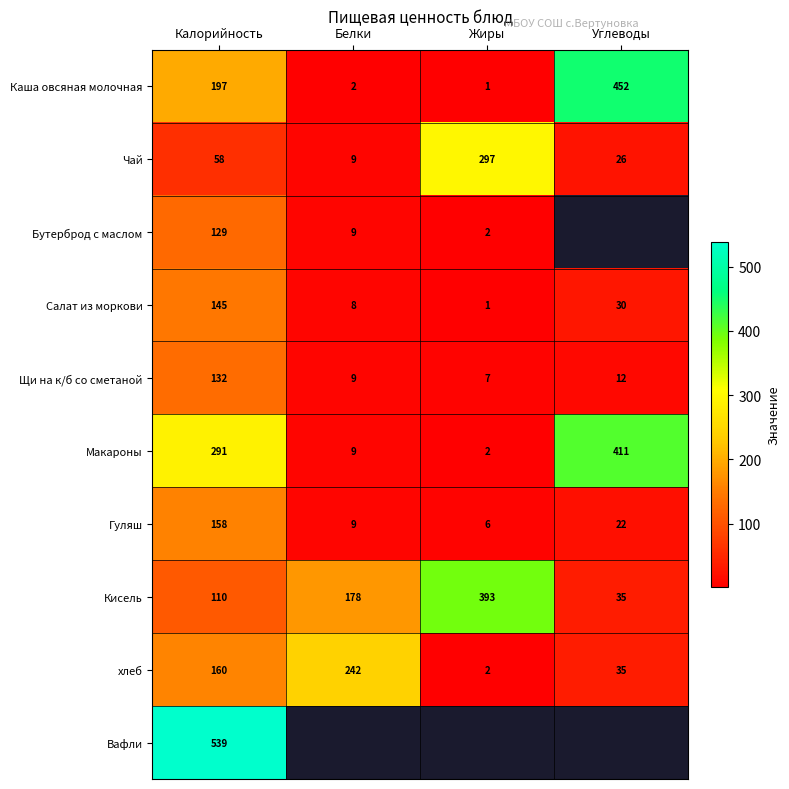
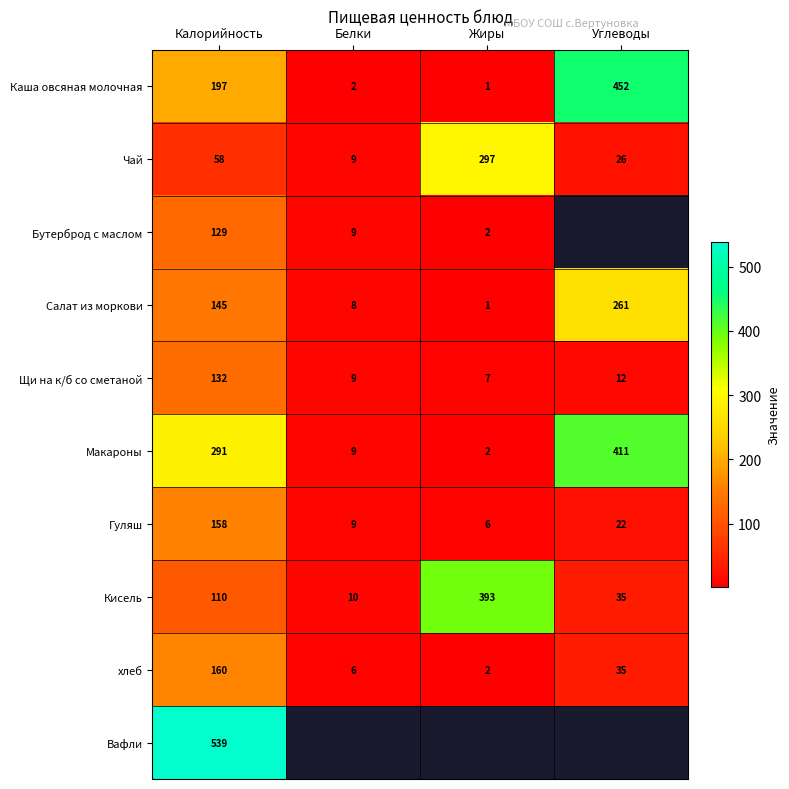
  {
    "Каша овсяная молочная": {
      "Калорийность": 197,
      "Белки": 2,
      "Жиры": 1,
      "Углеводы": 452
    },
    "Чай": {
      "Калорийность": 58,
      "Белки": 9,
      "Жиры": 297,
      "Углеводы": 26
    },
    "Бутерброд с маслом": {
      "Калорийность": 129,
      "Белки": 9,
      "Жиры": 2
    },
    "Салат из моркови": {
      "Калорийность": 145,
      "Белки": 8,
      "Жиры": 1,
-     "Углеводы": 30
+     "Углеводы": 261
    },
    "Щи на к/б со сметаной": {
      "Калорийность": 132,
      "Белки": 9,
      "Жиры": 7,
      "Углеводы": 12
    },
    "Макароны": {
      "Калорийность": 291,
      "Белки": 9,
      "Жиры": 2,
      "Углеводы": 411
    },
    "Гуляш": {
      "Калорийность": 158,
      "Белки": 9,
      "Жиры": 6,
      "Углеводы": 22
    },
    "Кисель": {
      "Калорийность": 110,
-     "Белки": 178,
+     "Белки": 10,
      "Жиры": 393,
      "Углеводы": 35
    },
    "хлеб": {
      "Калорийность": 160,
-     "Белки": 242,
+     "Белки": 6,
      "Жиры": 2,
      "Углеводы": 35
    },
    "Вафли": {
      "Калорийность": 539
    }
  }
